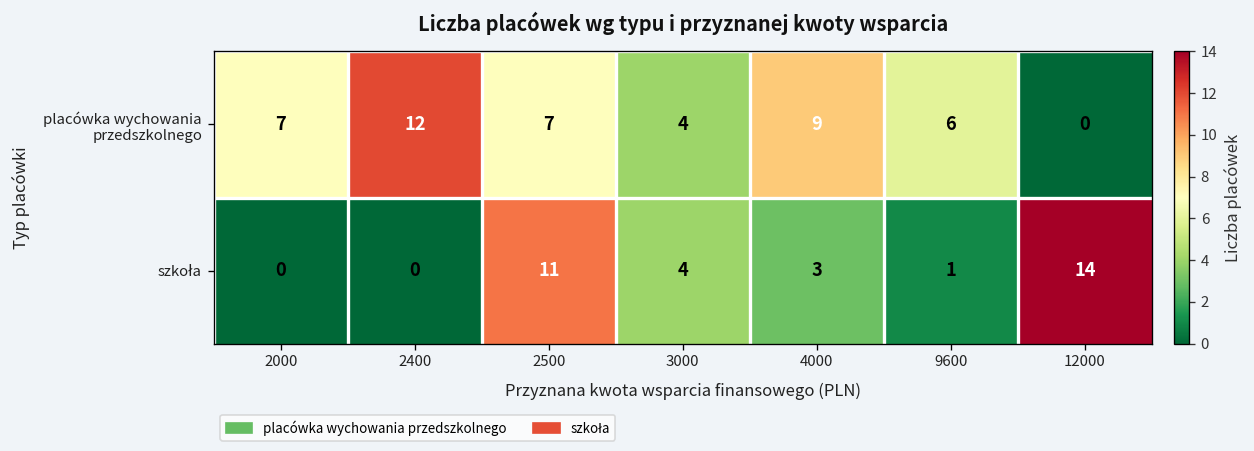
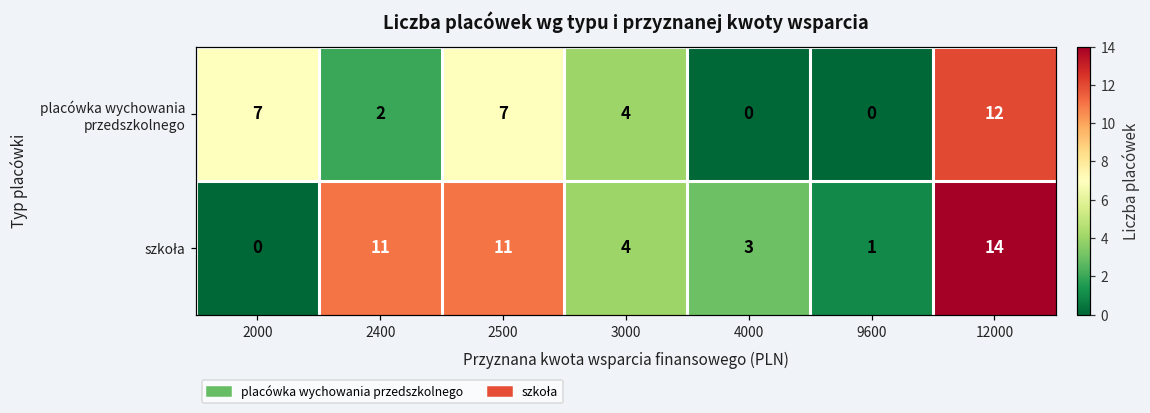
  {
    "placówka wychowania przedszkolnego": {
      "2000": 7,
-     "2400": 12,
+     "2400": 2,
      "2500": 7,
      "3000": 4,
-     "4000": 9,
-     "9600": 6,
-     "12000": 0
+     "4000": 0,
+     "9600": 0,
+     "12000": 12
    },
    "szkoła": {
      "2000": 0,
-     "2400": 0,
+     "2400": 11,
      "2500": 11,
      "3000": 4,
      "4000": 3,
      "9600": 1,
      "12000": 14
    }
  }
